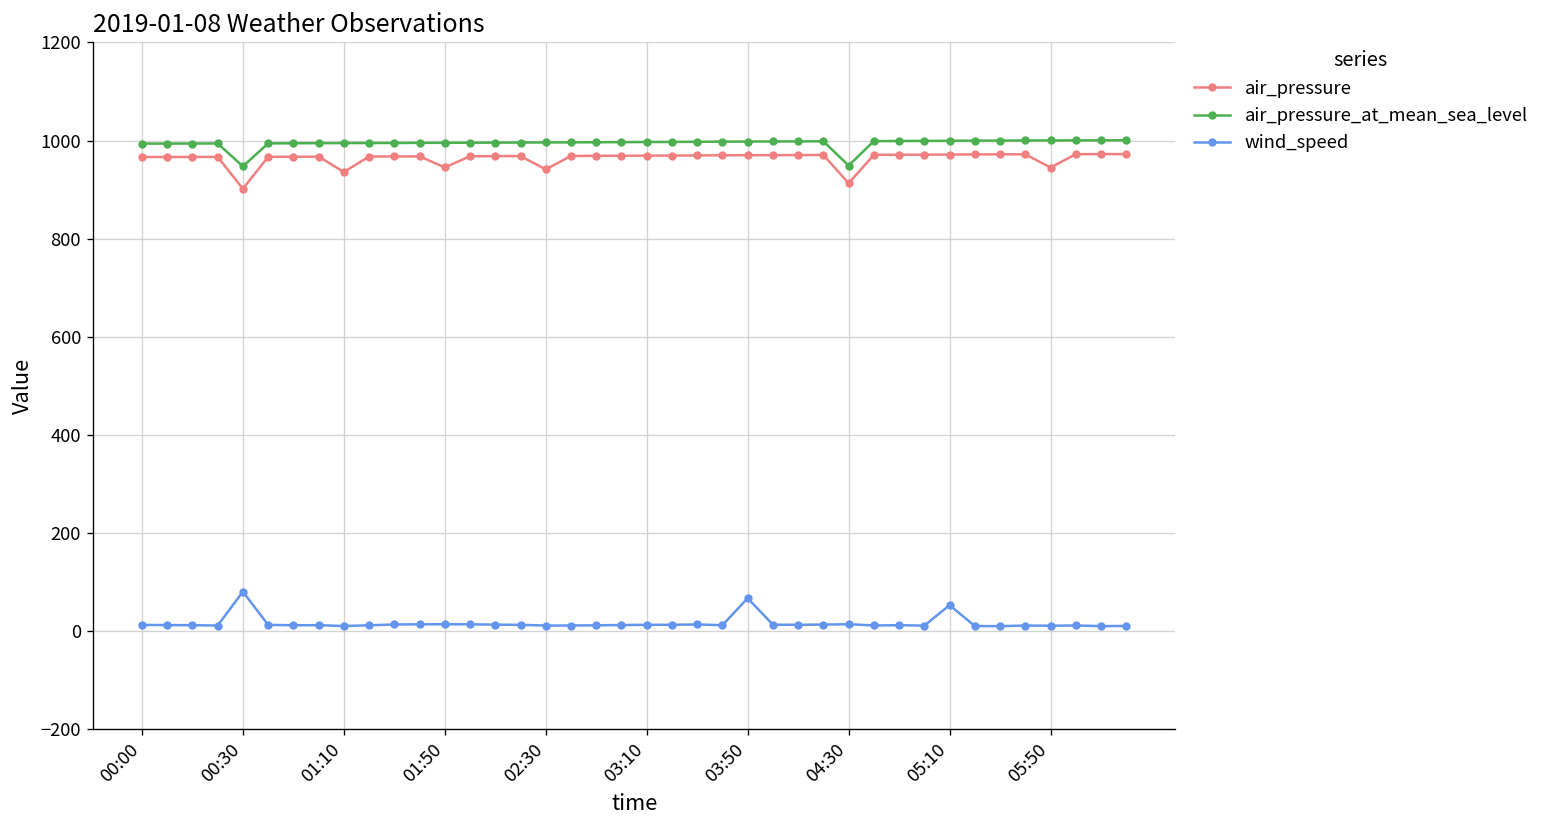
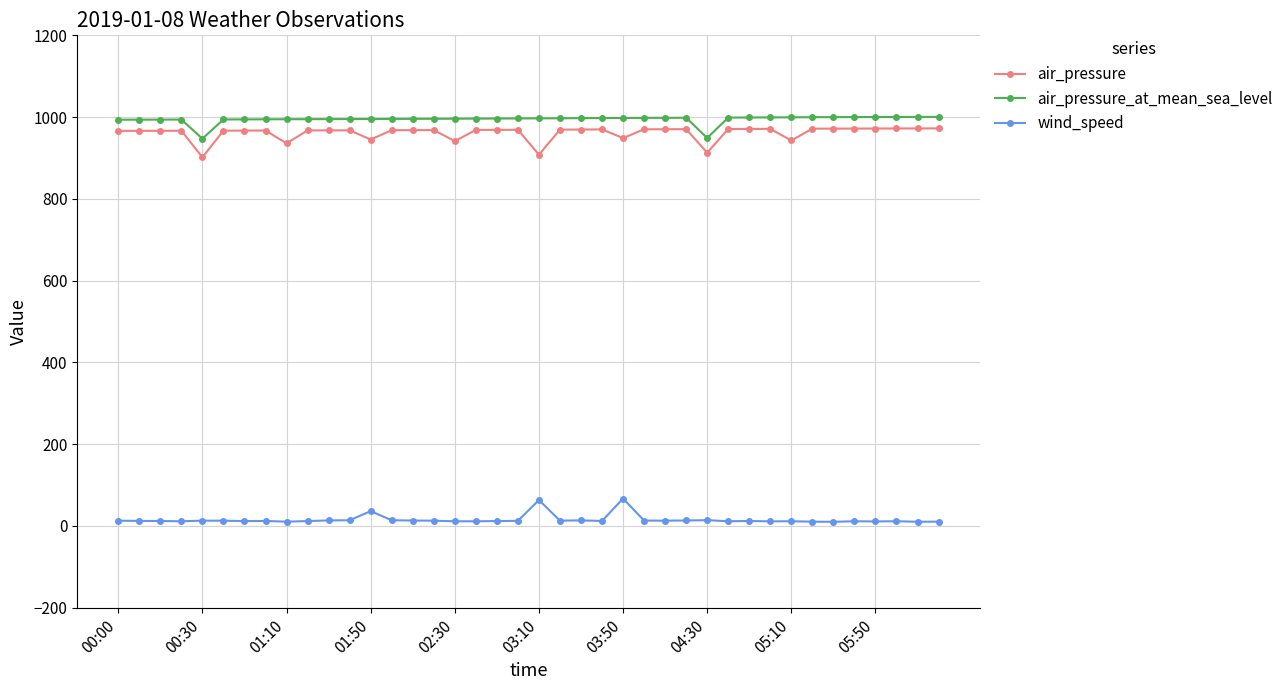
  {
    "air_pressure": {
      "00:30": 900,
      "01:10": 940,
      "01:50": 950,
      "02:30": 940,
-     "03:10": 970,
-     "03:50": 970,
+     "03:10": 910,
+     "03:50": 950,
      "04:30": 910,
-     "05:10": 970,
-     "05:50": 940
+     "05:10": 940,
+     "05:50": 970
    },
    "air_pressure_at_mean_sea_level": {
      "00:30": 950,
      "01:10": 990,
      "01:50": 1000,
      "02:30": 1000,
      "03:10": 1000,
      "03:50": 1000,
      "04:30": 950,
      "05:10": 1000,
      "05:50": 1000
    },
    "wind_speed": {
-     "00:30": 80,
+     "00:30": 10,
      "01:10": 10,
-     "01:50": 10,
+     "01:50": 40,
      "02:30": 10,
-     "03:10": 10,
+     "03:10": 60,
      "03:50": 70,
      "04:30": 10,
-     "05:10": 50,
+     "05:10": 10,
      "05:50": 10
    }
  }
